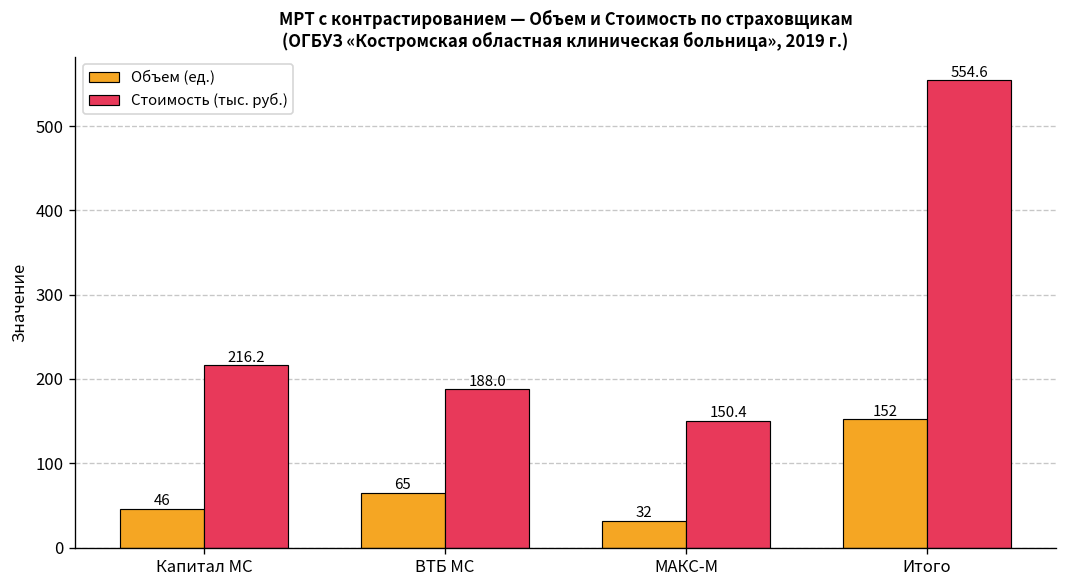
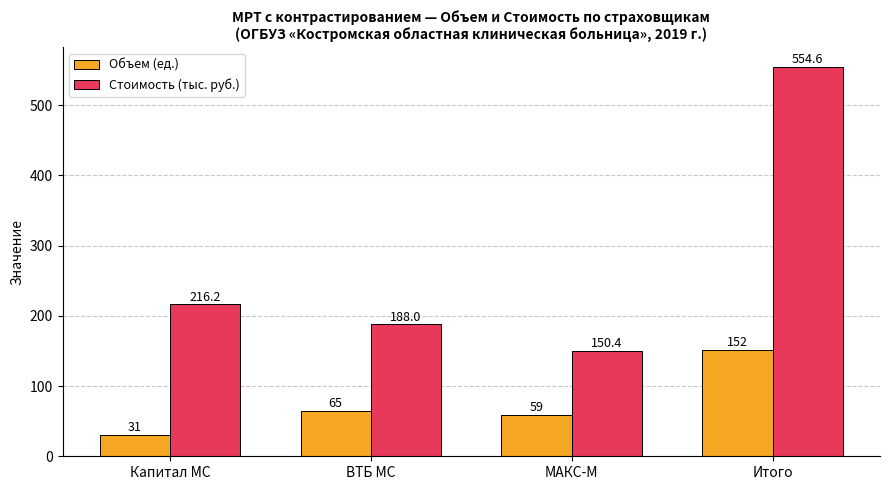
  {
    "Объем (ед.)": {
-     "Капитал МС": 46,
+     "Капитал МС": 31,
      "ВТБ МС": 65,
-     "МАКС-М": 32,
+     "МАКС-М": 59,
      "Итого": 152
    },
    "Стоимость (тыс. руб.)": {
      "Капитал МС": 216.2,
      "ВТБ МС": 188.0,
      "МАКС-М": 150.4,
      "Итого": 554.6
    }
  }
